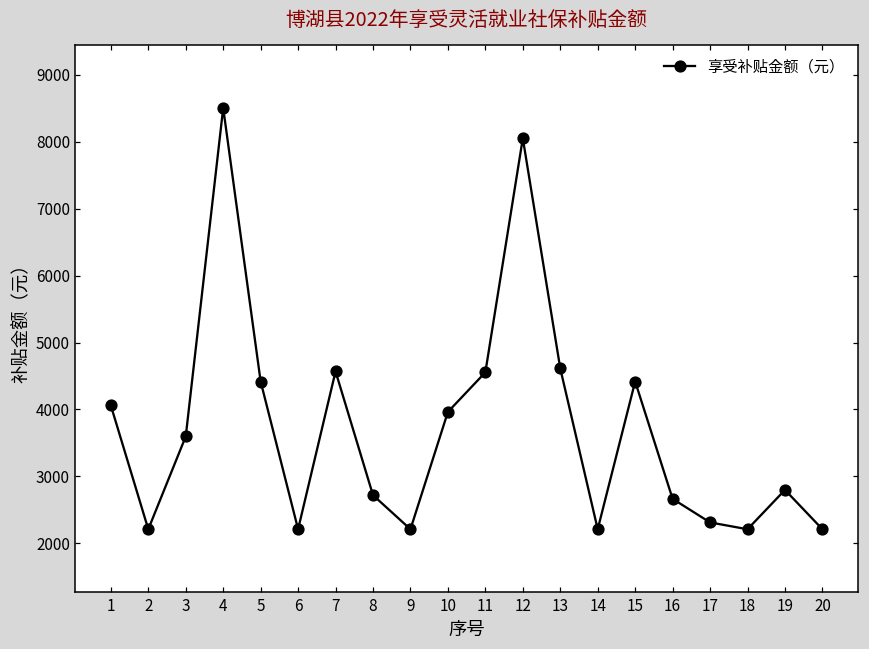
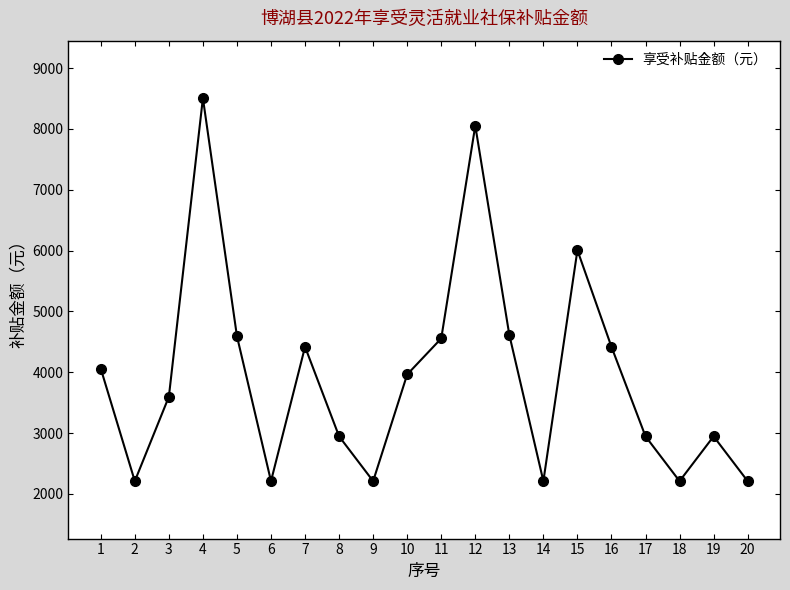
  {
    "1": 4100,
    "2": 2200,
    "3": 3600,
    "4": 8500,
-   "5": 4400,
+   "5": 4600,
    "6": 2200,
-   "7": 4600,
-   "8": 2700,
+   "7": 4400,
+   "8": 2900,
    "9": 2200,
    "10": 4000,
    "11": 4600,
    "12": 8100,
    "13": 4600,
    "14": 2200,
-   "15": 4400,
-   "16": 2700,
-   "17": 2300,
+   "15": 6000,
+   "16": 4400,
+   "17": 2900,
    "18": 2200,
-   "19": 2800,
+   "19": 2900,
    "20": 2200
  }
